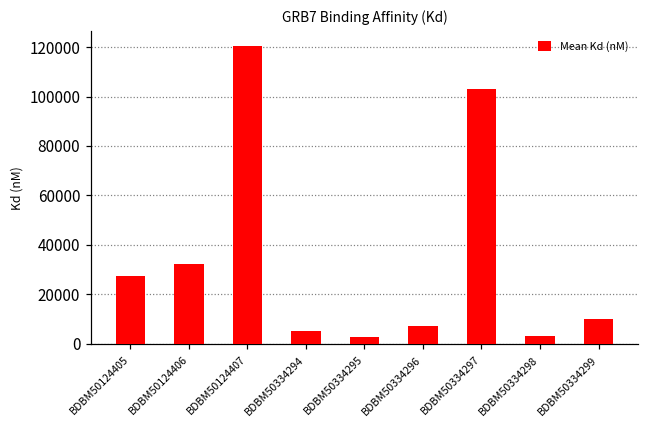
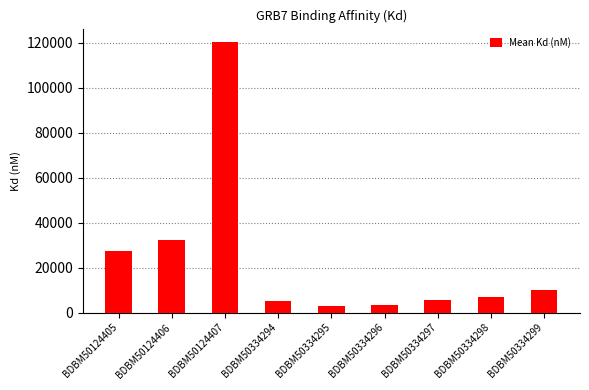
  {
    "BDBM50124405": 28000,
    "BDBM50124406": 32000,
    "BDBM50124407": 120000,
    "BDBM50334294": 5000,
    "BDBM50334295": 3000,
-   "BDBM50334296": 7000,
-   "BDBM50334297": 103000,
-   "BDBM50334298": 3000,
+   "BDBM50334296": 3000,
+   "BDBM50334297": 6000,
+   "BDBM50334298": 7000,
    "BDBM50334299": 10000
  }
